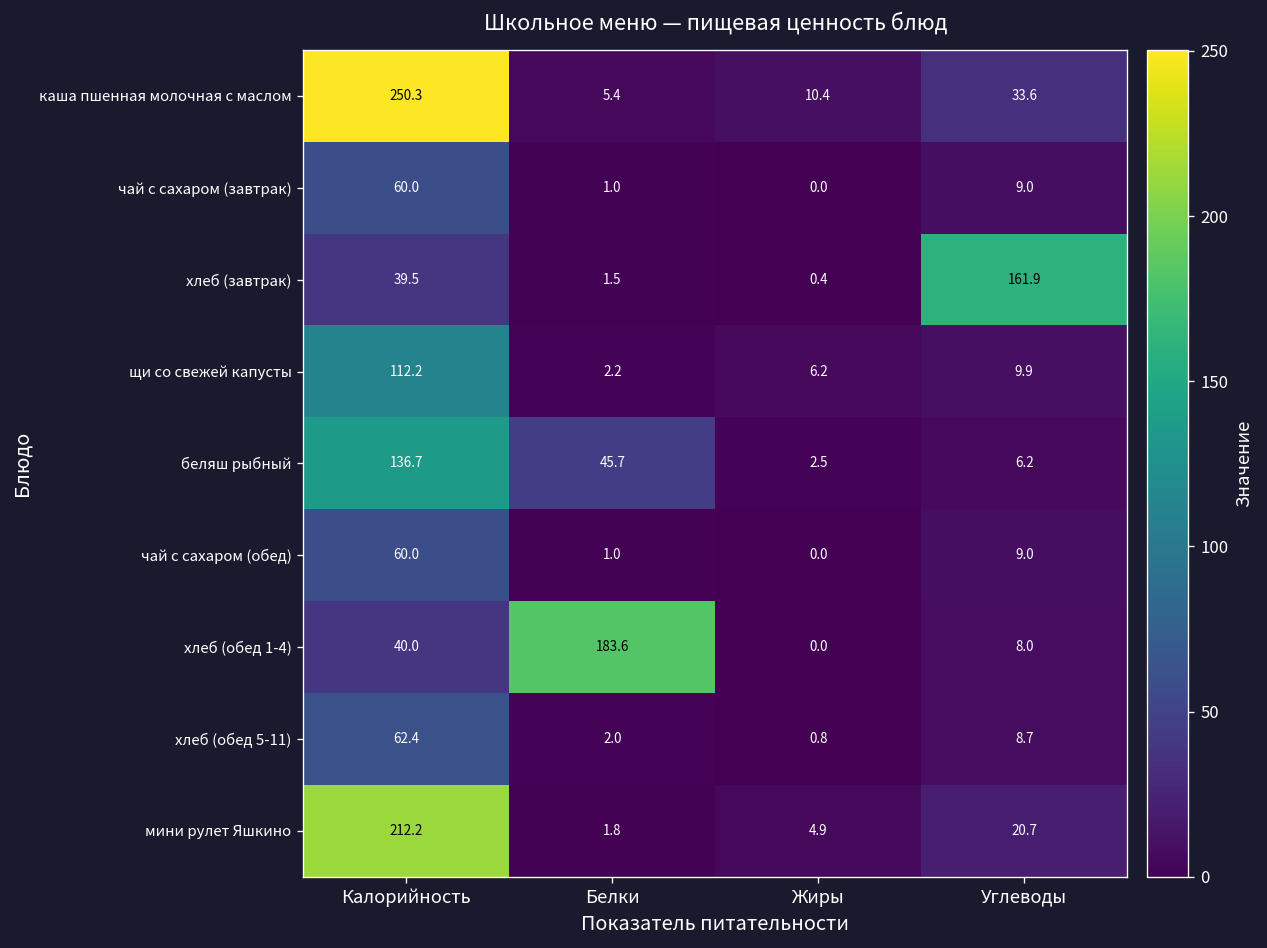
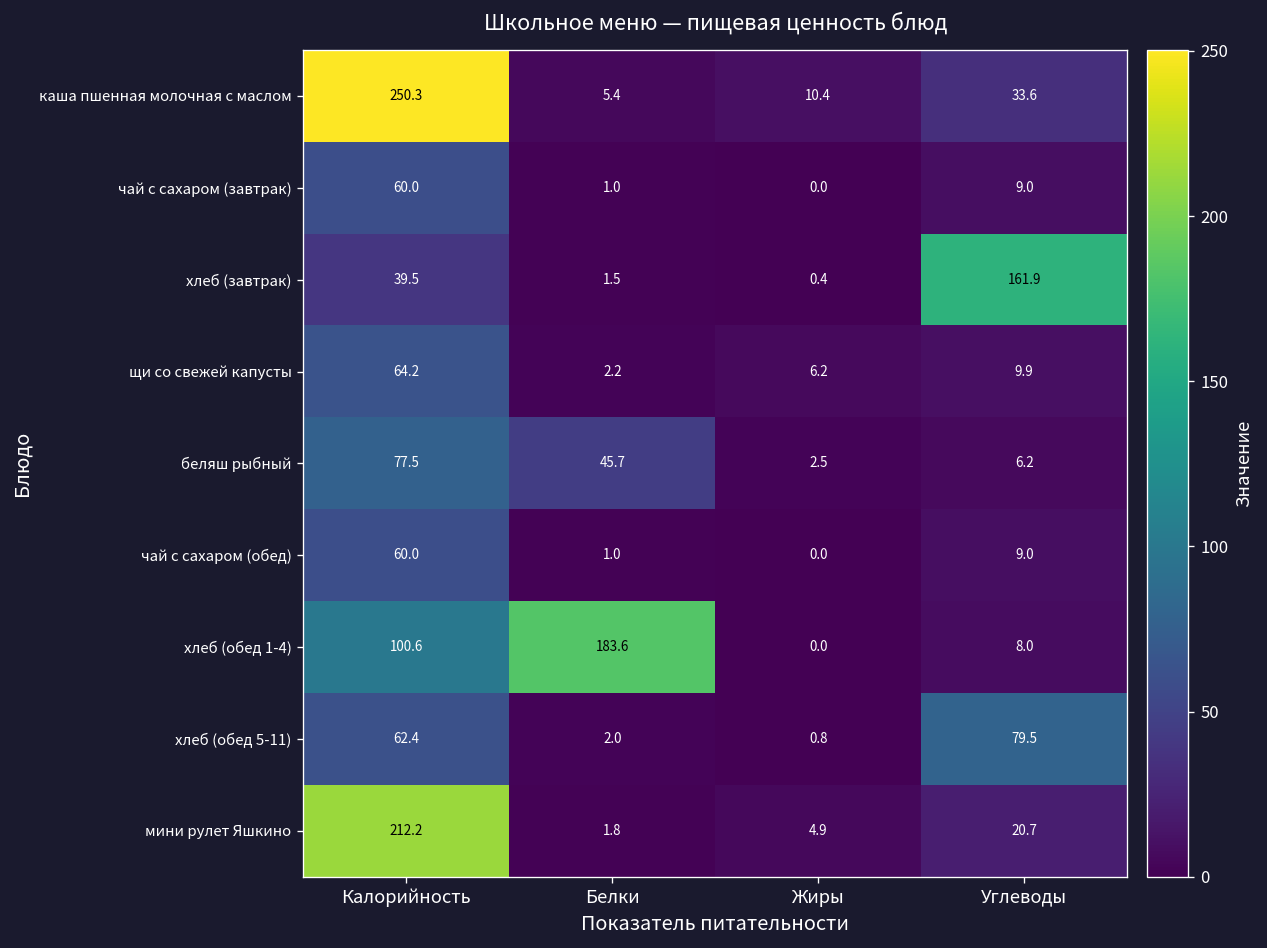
  {
    "каша пшенная молочная с маслом": {
      "Калорийность": 250.3,
      "Белки": 5.4,
      "Жиры": 10.4,
      "Углеводы": 33.6
    },
    "чай с сахаром (завтрак)": {
      "Калорийность": 60.0,
      "Белки": 1.0,
      "Жиры": 0.0,
      "Углеводы": 9.0
    },
    "хлеб (завтрак)": {
      "Калорийность": 39.5,
      "Белки": 1.5,
      "Жиры": 0.4,
      "Углеводы": 161.9
    },
    "щи со свежей капусты": {
-     "Калорийность": 112.2,
+     "Калорийность": 64.2,
      "Белки": 2.2,
      "Жиры": 6.2,
      "Углеводы": 9.9
    },
    "беляш рыбный": {
-     "Калорийность": 136.7,
+     "Калорийность": 77.5,
      "Белки": 45.7,
      "Жиры": 2.5,
      "Углеводы": 6.2
    },
    "чай с сахаром (обед)": {
      "Калорийность": 60.0,
      "Белки": 1.0,
      "Жиры": 0.0,
      "Углеводы": 9.0
    },
    "хлеб (обед 1-4)": {
-     "Калорийность": 40.0,
+     "Калорийность": 100.6,
      "Белки": 183.6,
      "Жиры": 0.0,
      "Углеводы": 8.0
    },
    "хлеб (обед 5-11)": {
      "Калорийность": 62.4,
      "Белки": 2.0,
      "Жиры": 0.8,
-     "Углеводы": 8.7
+     "Углеводы": 79.5
    },
    "мини рулет Яшкино": {
      "Калорийность": 212.2,
      "Белки": 1.8,
      "Жиры": 4.9,
      "Углеводы": 20.7
    }
  }
